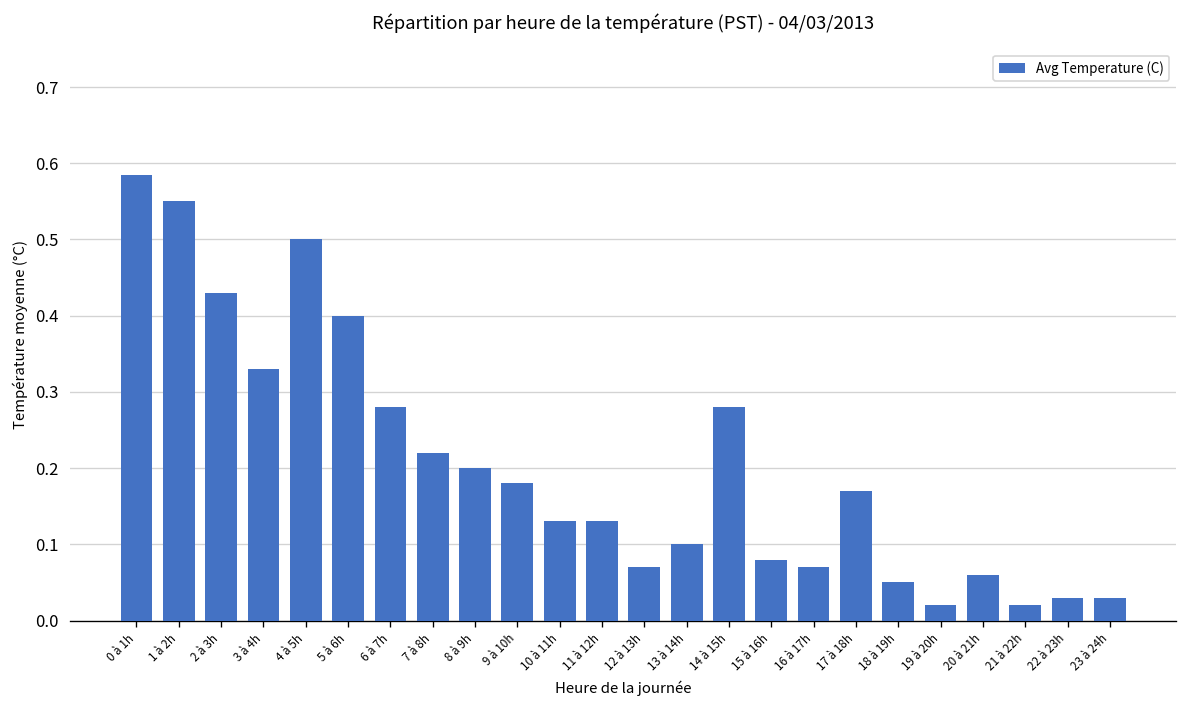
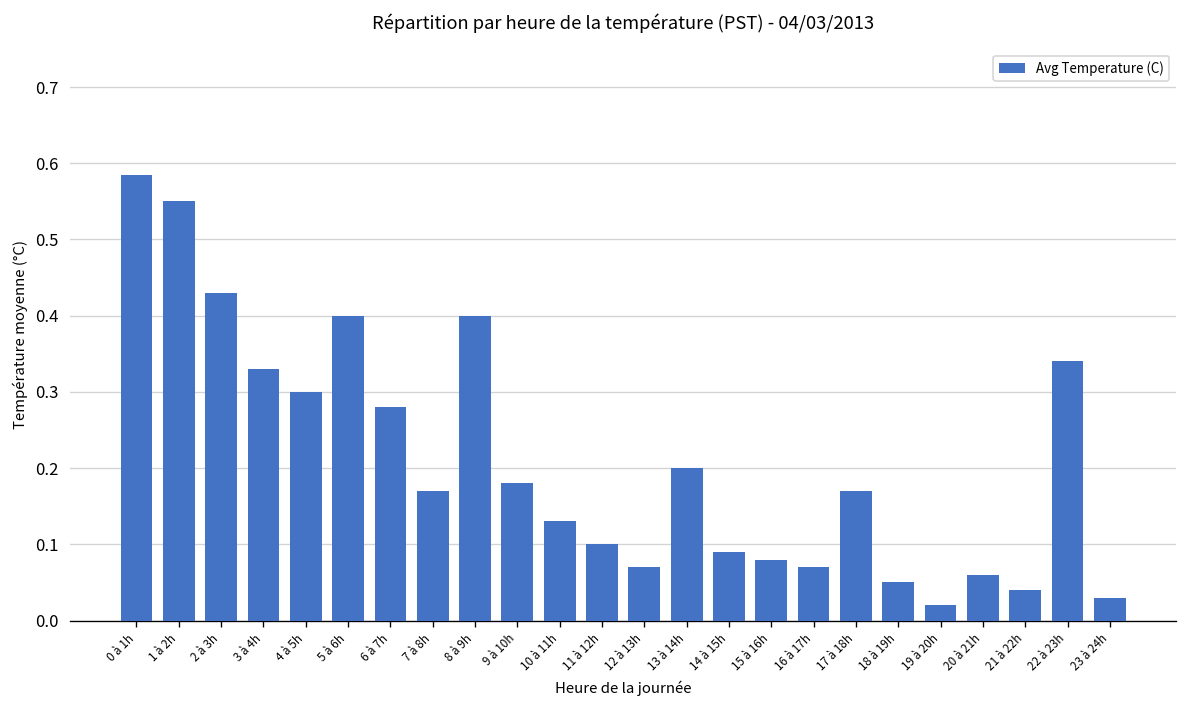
  {
    "0 à 1h": 0.59,
    "1 à 2h": 0.55,
    "2 à 3h": 0.43,
    "3 à 4h": 0.33,
-   "4 à 5h": 0.5,
+   "4 à 5h": 0.3,
    "5 à 6h": 0.40,
    "6 à 7h": 0.28,
-   "7 à 8h": 0.22,
-   "8 à 9h": 0.2,
+   "7 à 8h": 0.17,
+   "8 à 9h": 0.4,
    "9 à 10h": 0.18,
    "10 à 11h": 0.13,
-   "11 à 12h": 0.13,
+   "11 à 12h": 0.10,
    "12 à 13h": 0.07,
-   "13 à 14h": 0.1,
-   "14 à 15h": 0.28,
+   "13 à 14h": 0.2,
+   "14 à 15h": 0.09,
    "15 à 16h": 0.08,
    "16 à 17h": 0.07,
    "17 à 18h": 0.17,
    "18 à 19h": 0.05,
    "19 à 20h": 0.02,
    "20 à 21h": 0.06,
-   "21 à 22h": 0.02,
-   "22 à 23h": 0.03,
+   "21 à 22h": 0.04,
+   "22 à 23h": 0.34,
    "23 à 24h": 0.03
  }
